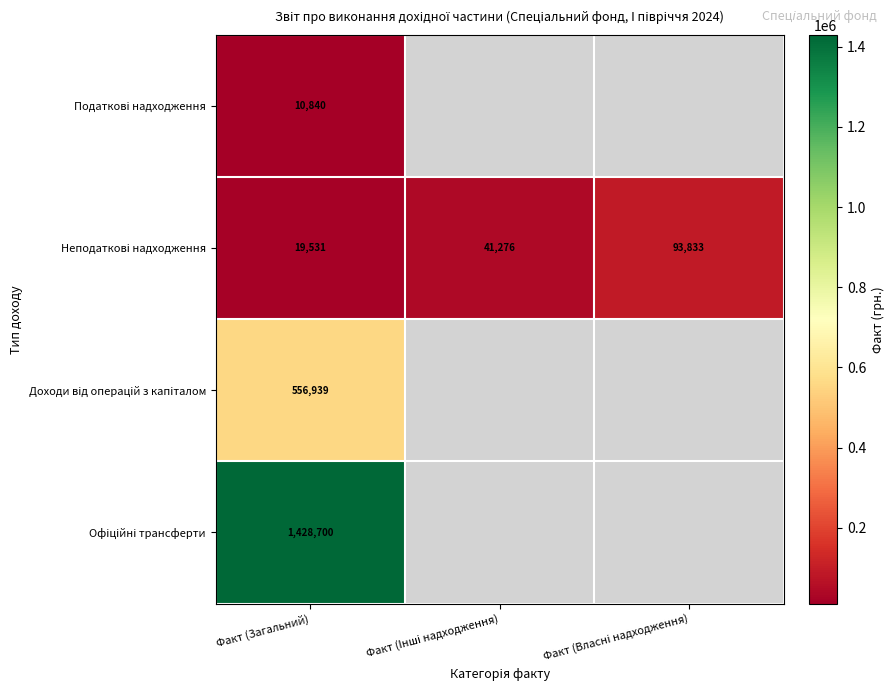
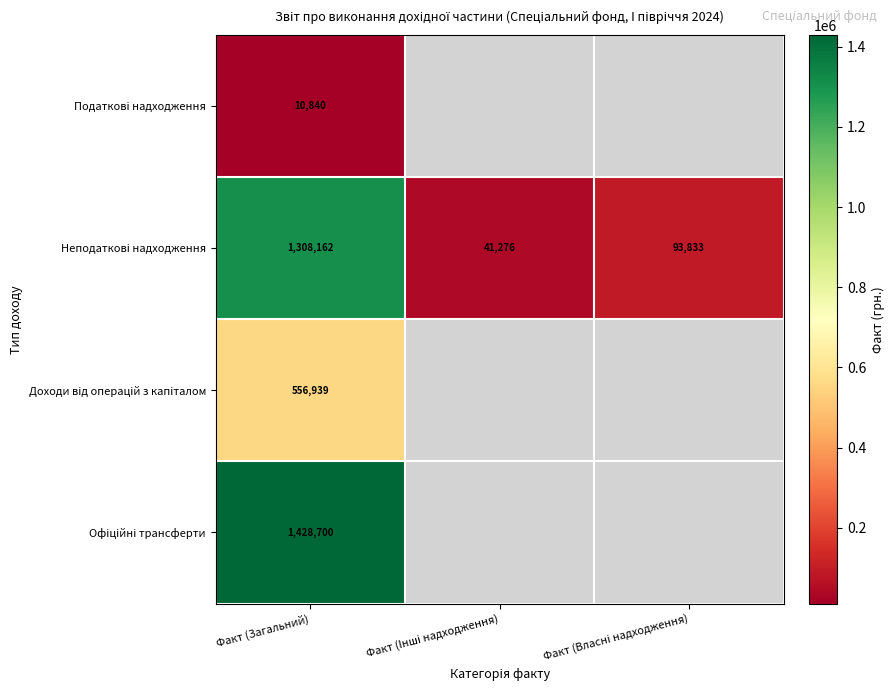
  {
    "Податкові надходження": {
      "Факт (Загальний)": "10,840"
    },
    "Неподаткові надходження": {
-     "Факт (Загальний)": "19,531",
+     "Факт (Загальний)": "1,308,162",
      "Факт (Інші надходження)": "41,276",
      "Факт (Власні надходження)": "93,833"
    },
    "Доходи від операцій з капіталом": {
      "Факт (Загальний)": "556,939"
    },
    "Офіційні трансферти": {
      "Факт (Загальний)": "1,428,700"
    }
  }
